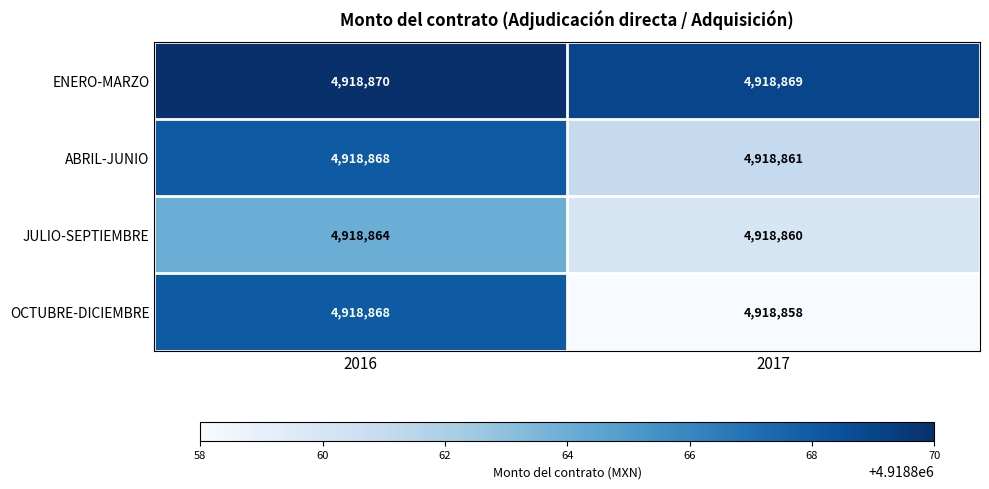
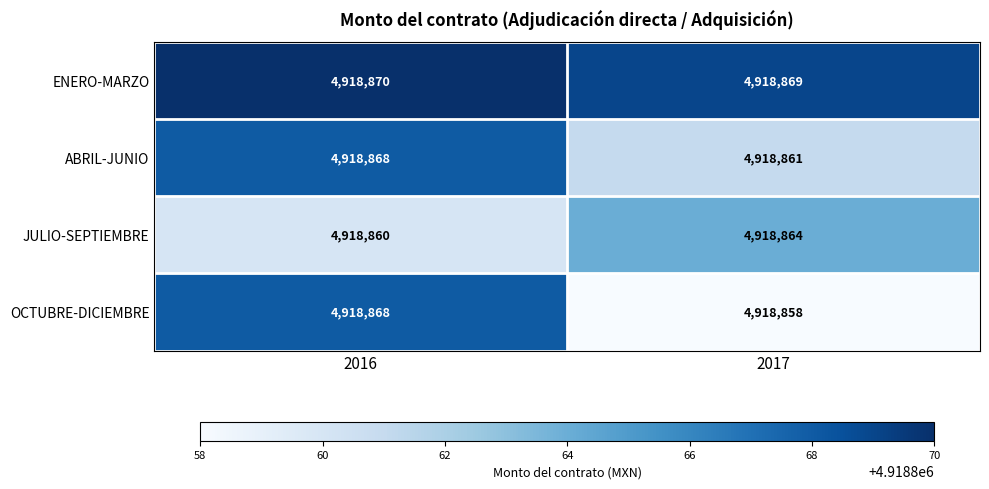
  {
    "ENERO-MARZO": {
      "2016": "4,918,870",
      "2017": "4,918,869"
    },
    "ABRIL-JUNIO": {
      "2016": "4,918,868",
      "2017": "4,918,861"
    },
    "JULIO-SEPTIEMBRE": {
-     "2016": "4,918,864",
-     "2017": "4,918,860"
+     "2016": "4,918,860",
+     "2017": "4,918,864"
    },
    "OCTUBRE-DICIEMBRE": {
      "2016": "4,918,868",
      "2017": "4,918,858"
    }
  }
